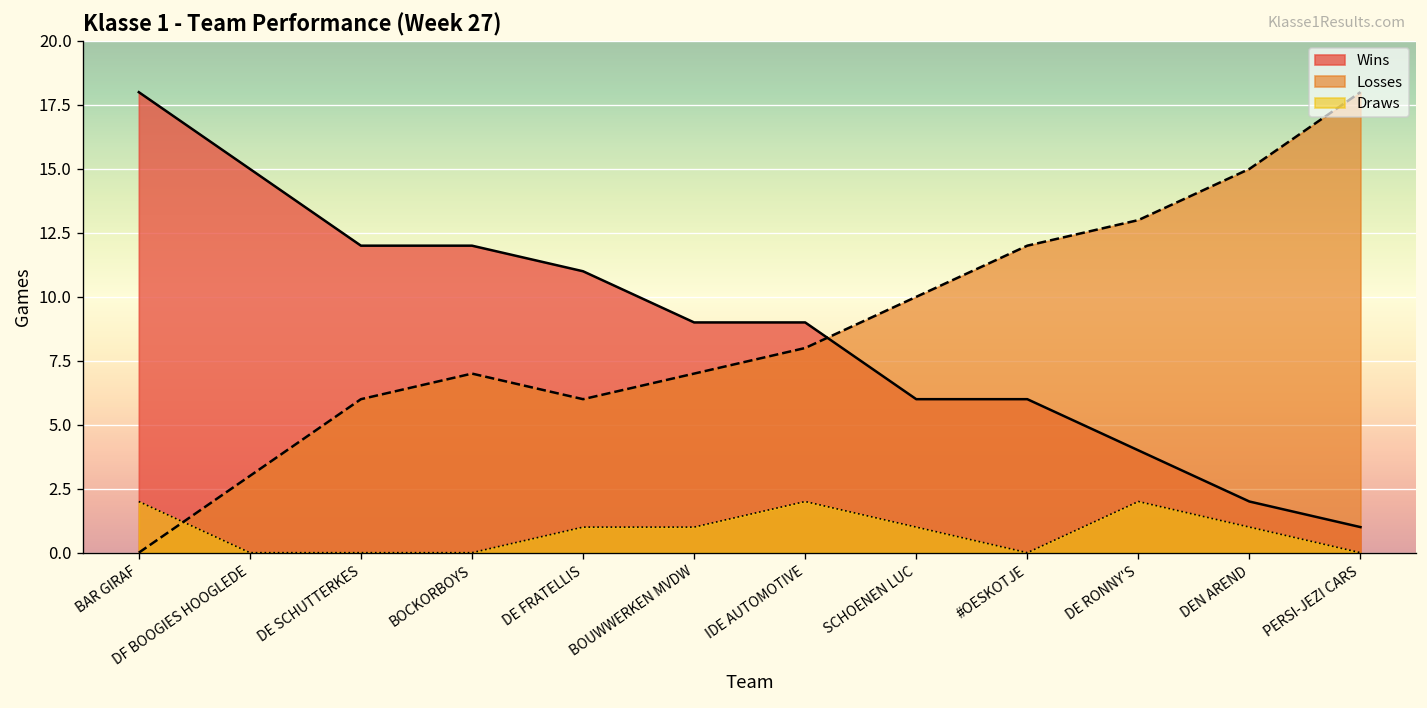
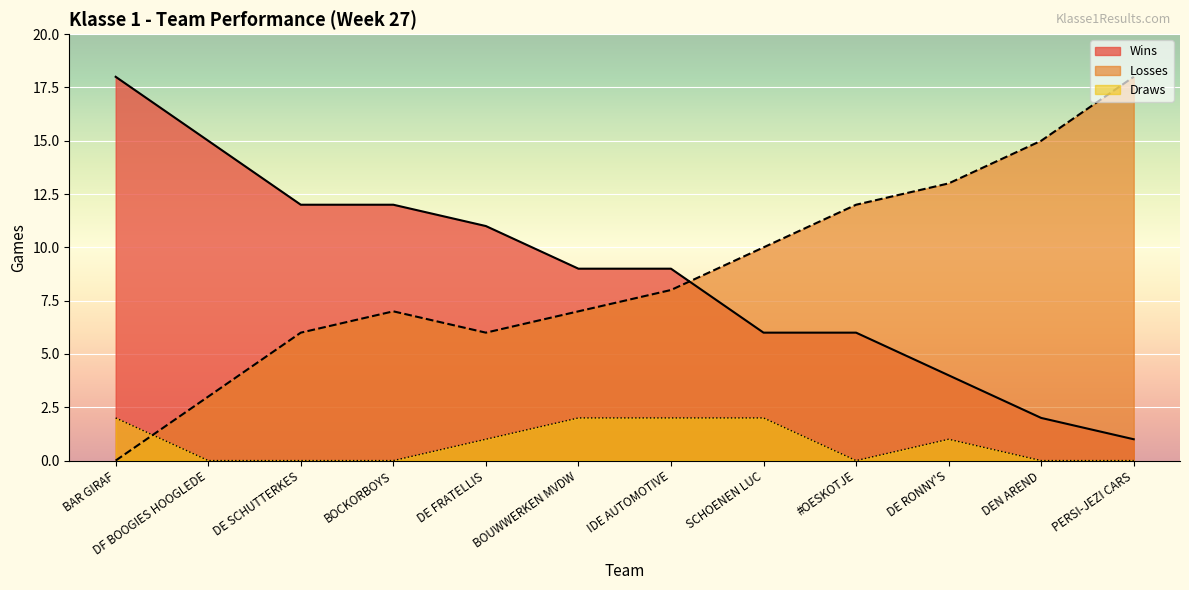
  {
    "Draws": {
      "BAR GIRAF": 2,
      "DF BOOGIES HOOGLEDE": 0,
      "DE SCHUTTERKES": 0,
      "BOCKORBOYS": 0,
      "DE FRATELLIS": 1,
-     "BOUWWERKEN MVDW": 1,
+     "BOUWWERKEN MVDW": 2,
      "IDE AUTOMOTIVE": 2,
-     "SCHOENEN LUC": 1,
+     "SCHOENEN LUC": 2,
      "#OESKOTJE": 0,
-     "DE RONNY'S": 2,
-     "DEN AREND": 1,
+     "DE RONNY'S": 1,
+     "DEN AREND": 0,
      "PERSI-JEZI CARS": 0
    }
  }
